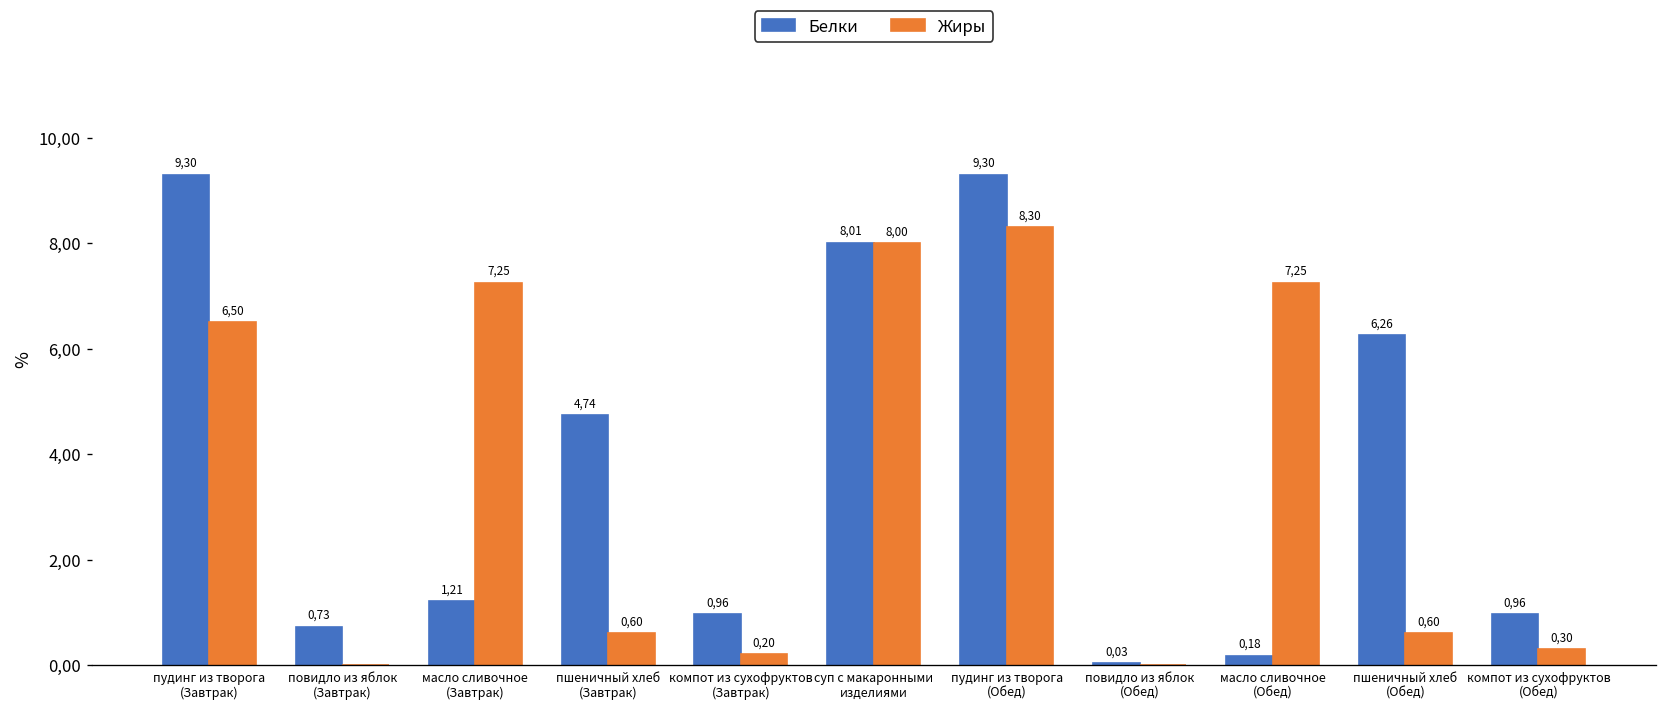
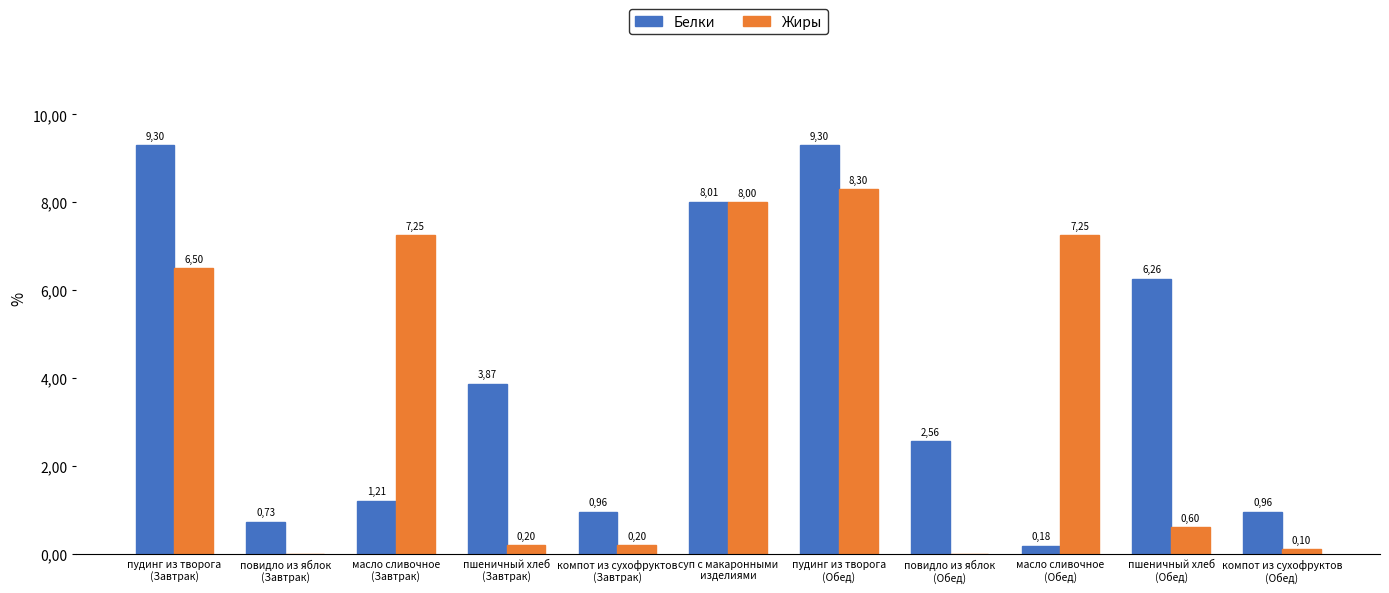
  {
    "Белки": {
-     "пшеничный хлеб (Завтрак)": "4,74",
-     "повидло из яблок (Обед)": "0,03"
+     "пшеничный хлеб (Завтрак)": "3,87",
+     "повидло из яблок (Обед)": "2,56"
    },
    "Жиры": {
-     "пшеничный хлеб (Завтрак)": "0,60",
-     "компот из сухофруктов (Обед)": "0,30"
+     "пшеничный хлеб (Завтрак)": "0,20",
+     "компот из сухофруктов (Обед)": "0,10"
    }
  }
